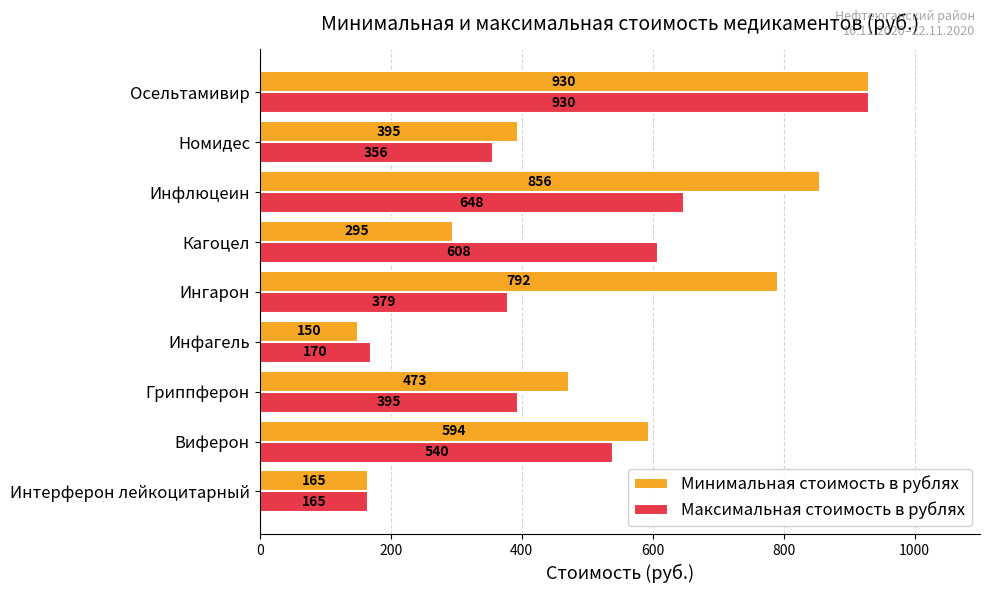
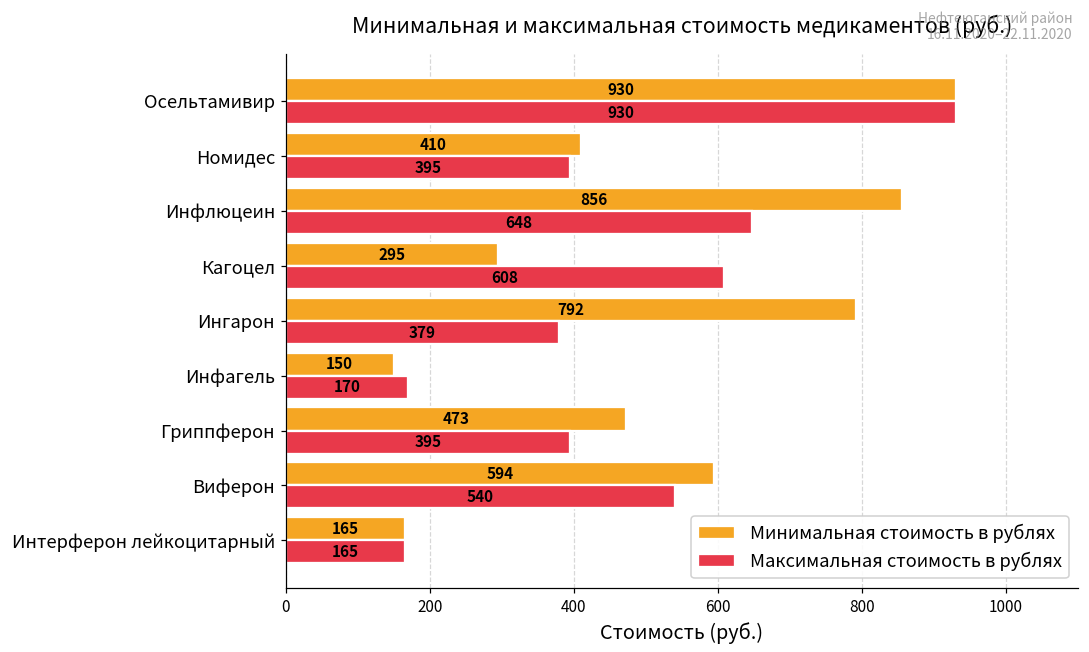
  {
    "Минимальная стоимость в рублях": {
      "Осельтамивир": 930,
-     "Номидес": 395,
+     "Номидес": 410,
      "Инфлюцеин": 856,
      "Кагоцел": 295,
      "Ингарон": 792,
      "Инфагель": 150,
      "Гриппферон": 473,
      "Виферон": 594,
      "Интерферон лейкоцитарный": 165
    },
    "Максимальная стоимость в рублях": {
      "Осельтамивир": 930,
-     "Номидес": 356,
+     "Номидес": 395,
      "Инфлюцеин": 648,
      "Кагоцел": 608,
      "Ингарон": 379,
      "Инфагель": 170,
      "Гриппферон": 395,
      "Виферон": 540,
      "Интерферон лейкоцитарный": 165
    }
  }
